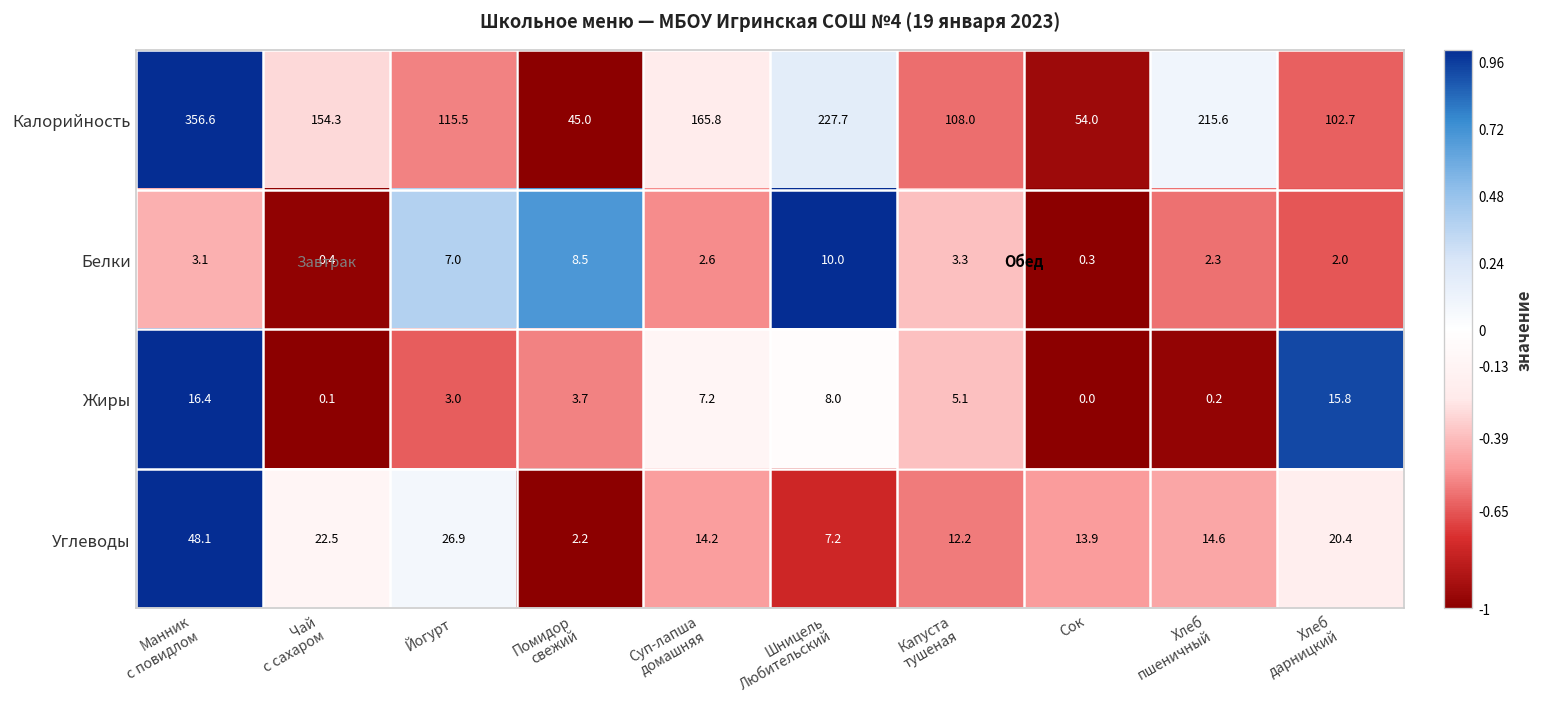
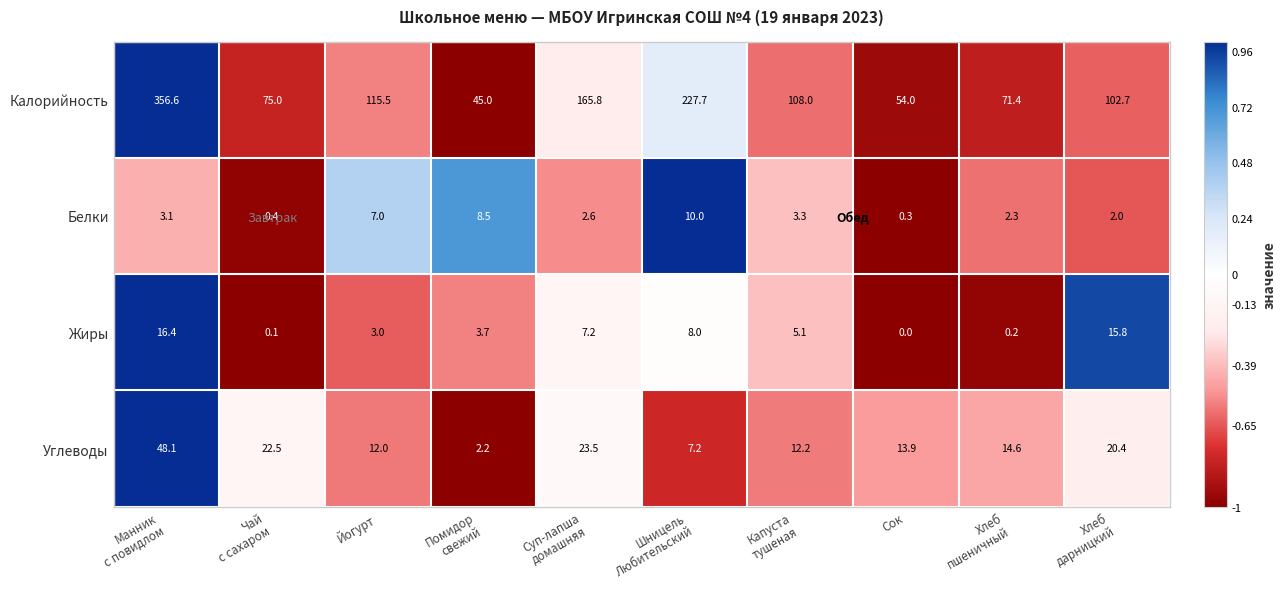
  {
    "Калорийность": {
      "Манник с повидлом": 356.6,
-     "Чай с сахаром": 154.3,
+     "Чай с сахаром": 75.0,
      "Йогурт": 115.5,
      "Помидор свежий": 45.0,
      "Суп-лапша домашняя": 165.8,
      "Шницель Любительский": 227.7,
      "Капуста тушеная": 108.0,
      "Сок": 54.0,
-     "Хлеб пшеничный": 215.6,
+     "Хлеб пшеничный": 71.4,
      "Хлеб дарницкий": 102.7
    },
    "Белки": {
      "Манник с повидлом": 3.1,
      "Йогурт": 7.0,
      "Помидор свежий": 8.5,
      "Суп-лапша домашняя": 2.6,
      "Шницель Любительский": 10.0,
      "Хлеб пшеничный": 2.3,
      "Хлеб дарницкий": 2.0
    },
    "Жиры": {
      "Манник с повидлом": 16.4,
      "Чай с сахаром": 0.1,
      "Йогурт": 3.0,
      "Помидор свежий": 3.7,
      "Суп-лапша домашняя": 7.2,
      "Шницель Любительский": 8.0,
      "Капуста тушеная": 5.1,
      "Сок": 0.0,
      "Хлеб пшеничный": 0.2,
      "Хлеб дарницкий": 15.8
    },
    "Углеводы": {
      "Манник с повидлом": 48.1,
      "Чай с сахаром": 22.5,
-     "Йогурт": 26.9,
+     "Йогурт": 12.0,
      "Помидор свежий": 2.2,
-     "Суп-лапша домашняя": 14.2,
+     "Суп-лапша домашняя": 23.5,
      "Шницель Любительский": 7.2,
      "Капуста тушеная": 12.2,
      "Сок": 13.9,
      "Хлеб пшеничный": 14.6,
      "Хлеб дарницкий": 20.4
    }
  }
